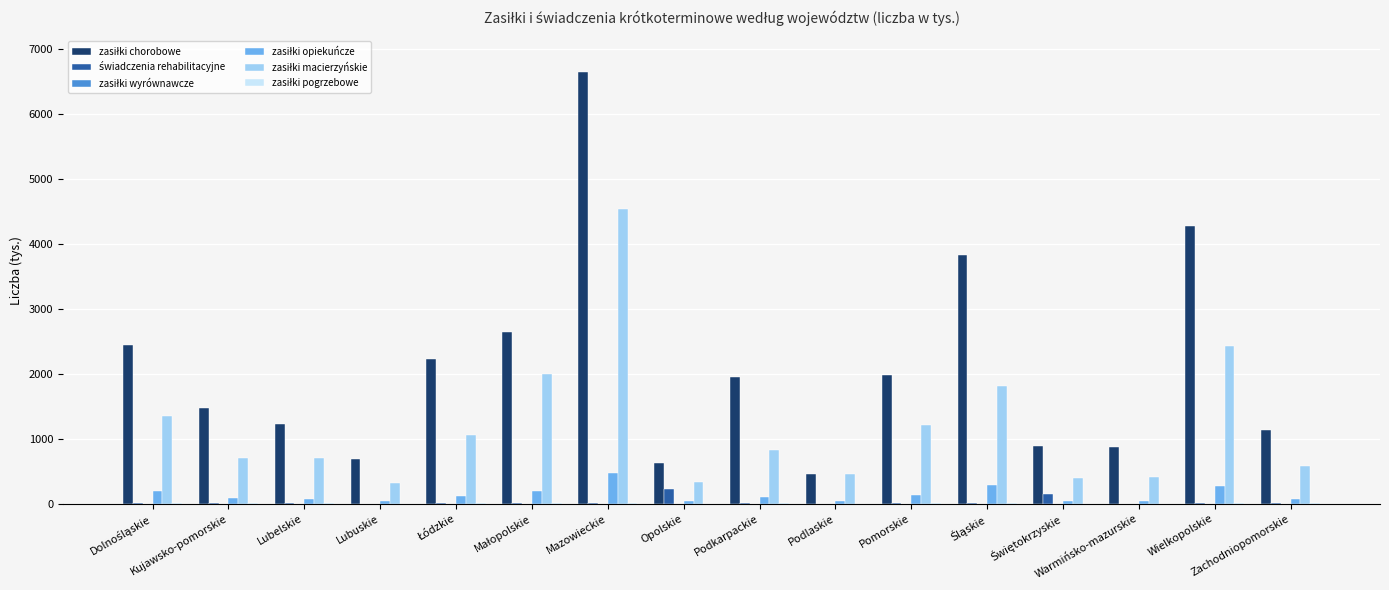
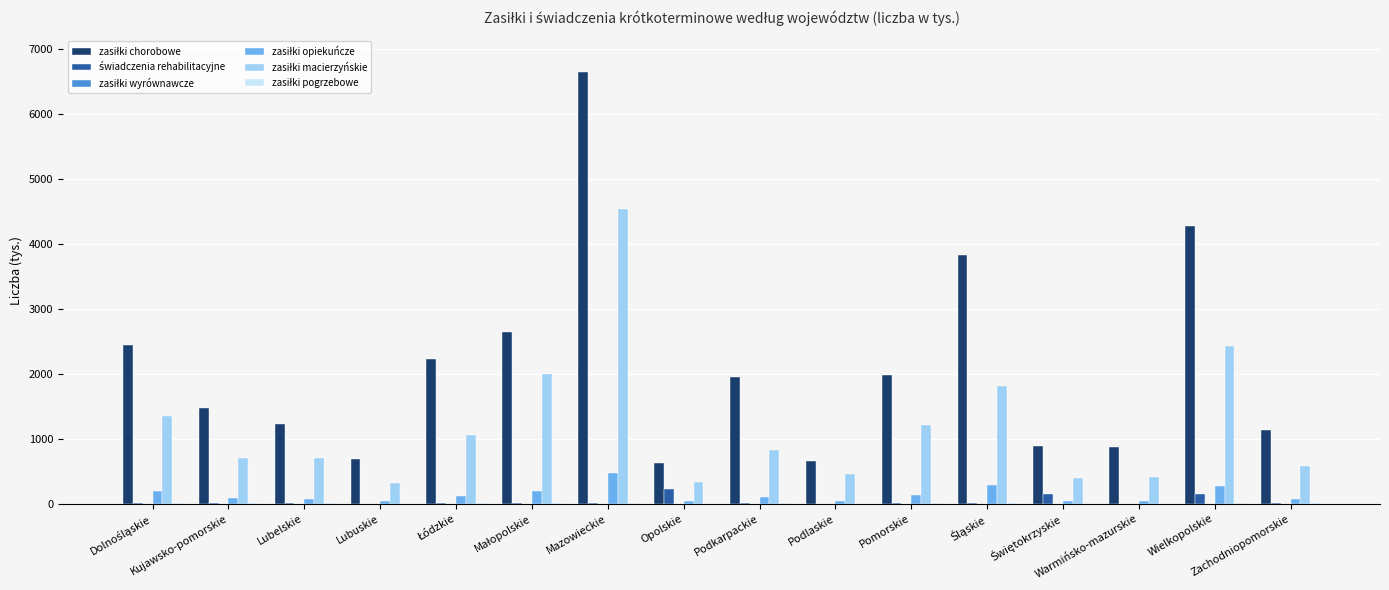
  {
    "zasiłki chorobowe": {
      "Dolnośląskie": 2500,
      "Kujawsko-pomorskie": 1500,
      "Lubelskie": 1200,
      "Lubuskie": 700,
      "Łódzkie": 2200,
      "Małopolskie": 2700,
      "Mazowieckie": 6600,
      "Opolskie": 600,
      "Podkarpackie": 1900,
-     "Podlaskie": 500,
+     "Podlaskie": 700,
      "Pomorskie": 2000,
      "Śląskie": 3800,
      "Świętokrzyskie": 900,
      "Warmińsko-mazurskie": 900,
      "Wielkopolskie": 4300,
      "Zachodniopomorskie": 1100
    },
    "świadczenia rehabilitacyjne": {
      "Opolskie": 200,
      "Świętokrzyskie": 200,
-     "Wielkopolskie": 0
+     "Wielkopolskie": 200
    }
  }
